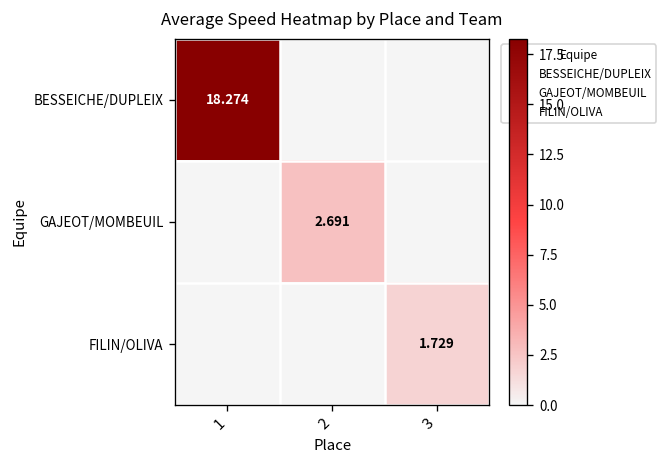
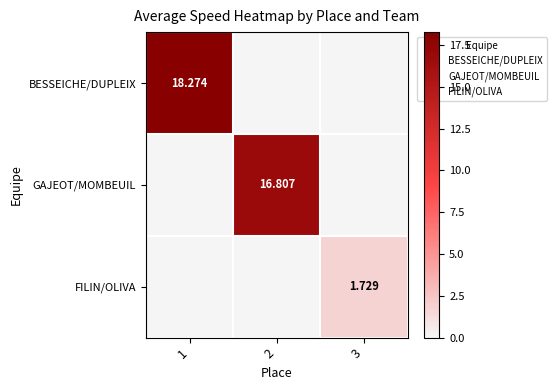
  {
    "BESSEICHE/DUPLEIX": {
      "1": 18.274
    },
    "GAJEOT/MOMBEUIL": {
-     "2": 2.691
+     "2": 16.807
    },
    "FILIN/OLIVA": {
      "3": 1.729
    }
  }
